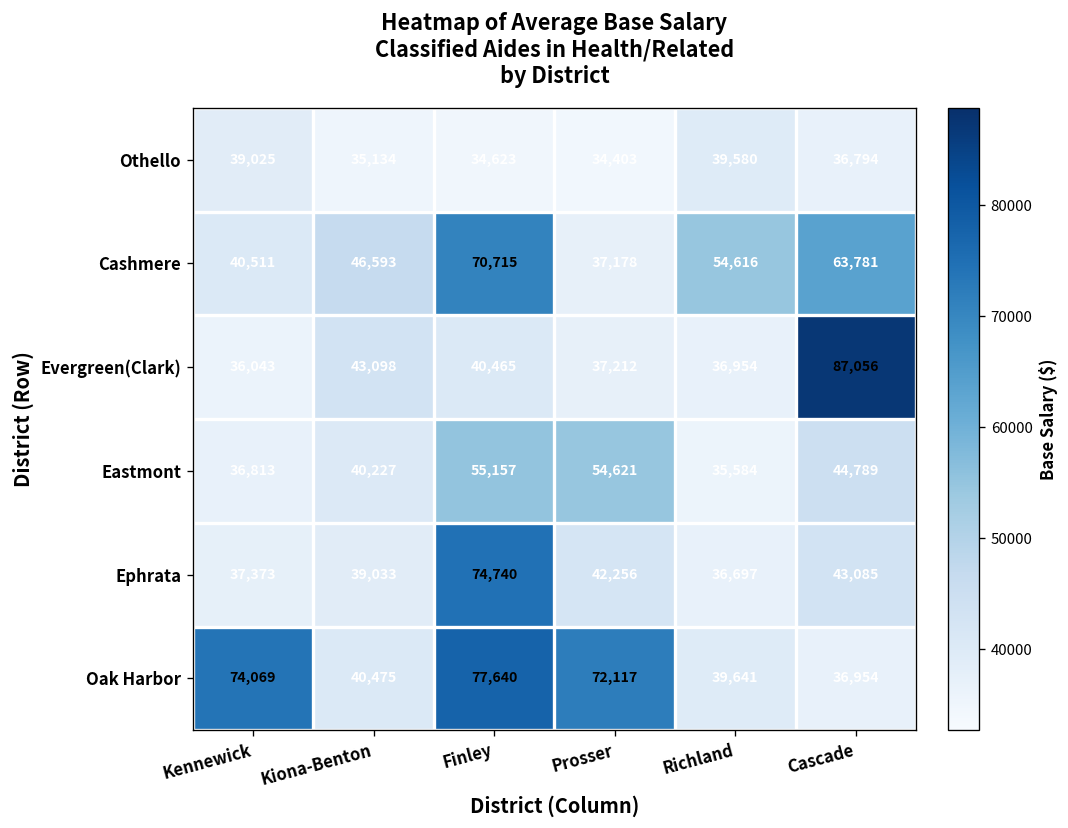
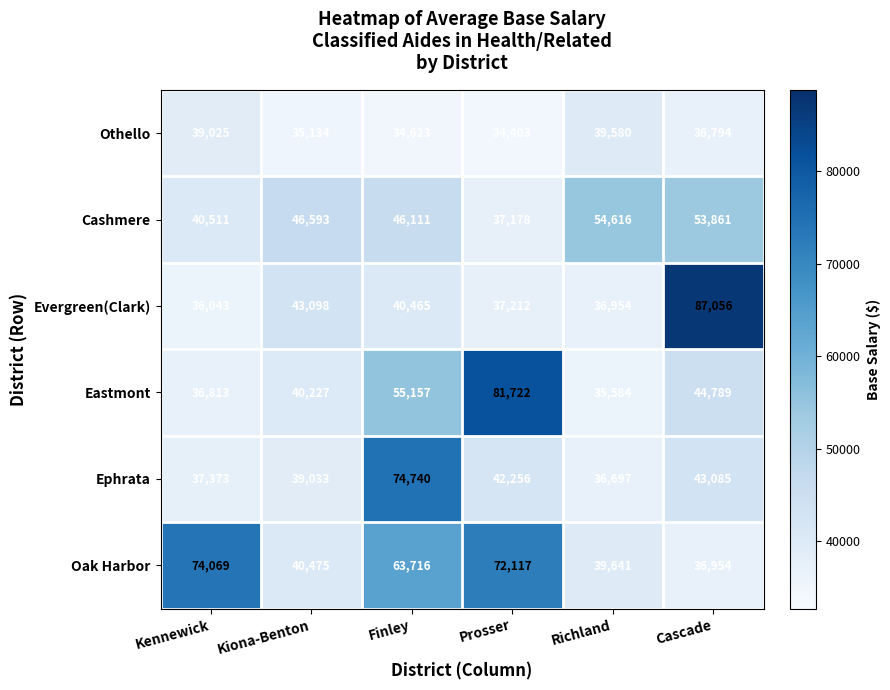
  {
    "Cashmere": {
      "Kiona-Benton": "46,593",
-     "Finley": "70,715",
+     "Finley": "46,111",
      "Richland": "54,616",
-     "Cascade": "63,781"
+     "Cascade": "53,861"
    },
    "Evergreen(Clark)": {
      "Cascade": "87,056"
    },
    "Eastmont": {
      "Finley": "55,157",
-     "Prosser": "54,621",
+     "Prosser": "81,722",
      "Cascade": "44,789"
    },
    "Ephrata": {
      "Finley": "74,740"
    },
    "Oak Harbor": {
      "Kennewick": "74,069",
-     "Finley": "77,640",
+     "Finley": "63,716",
      "Prosser": "72,117"
    }
  }
